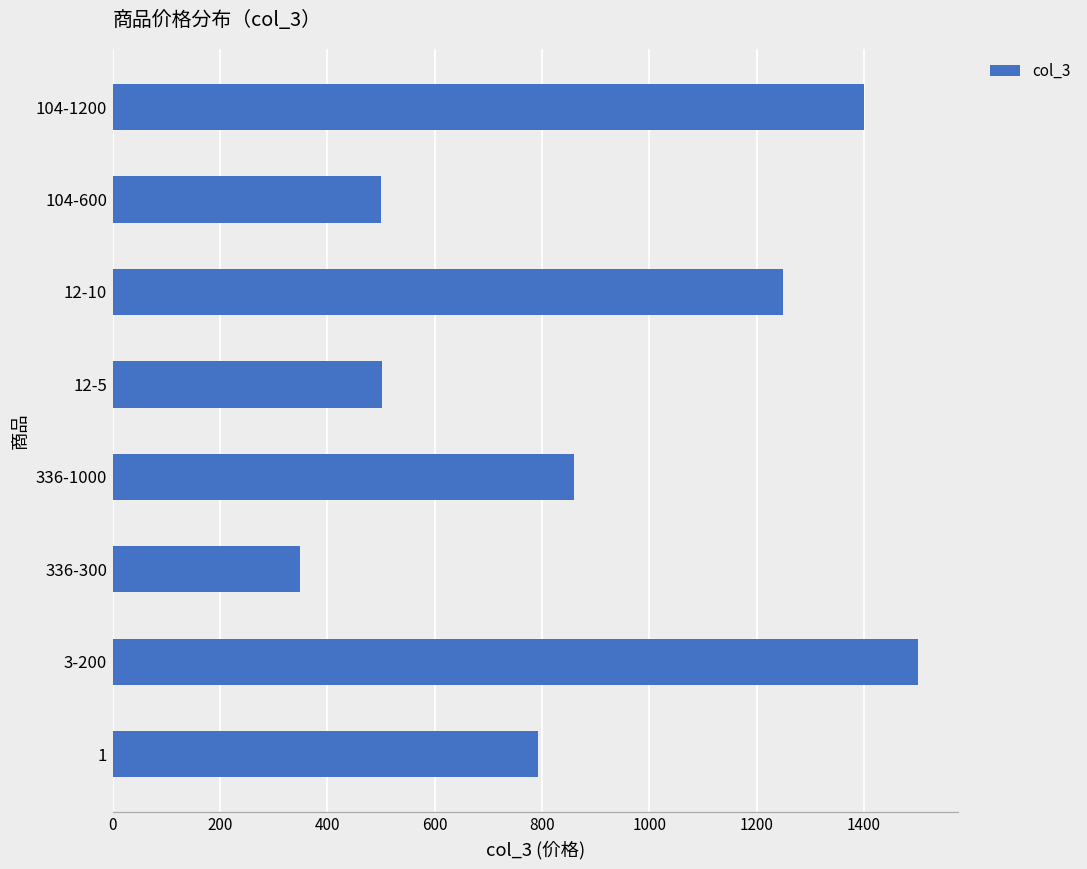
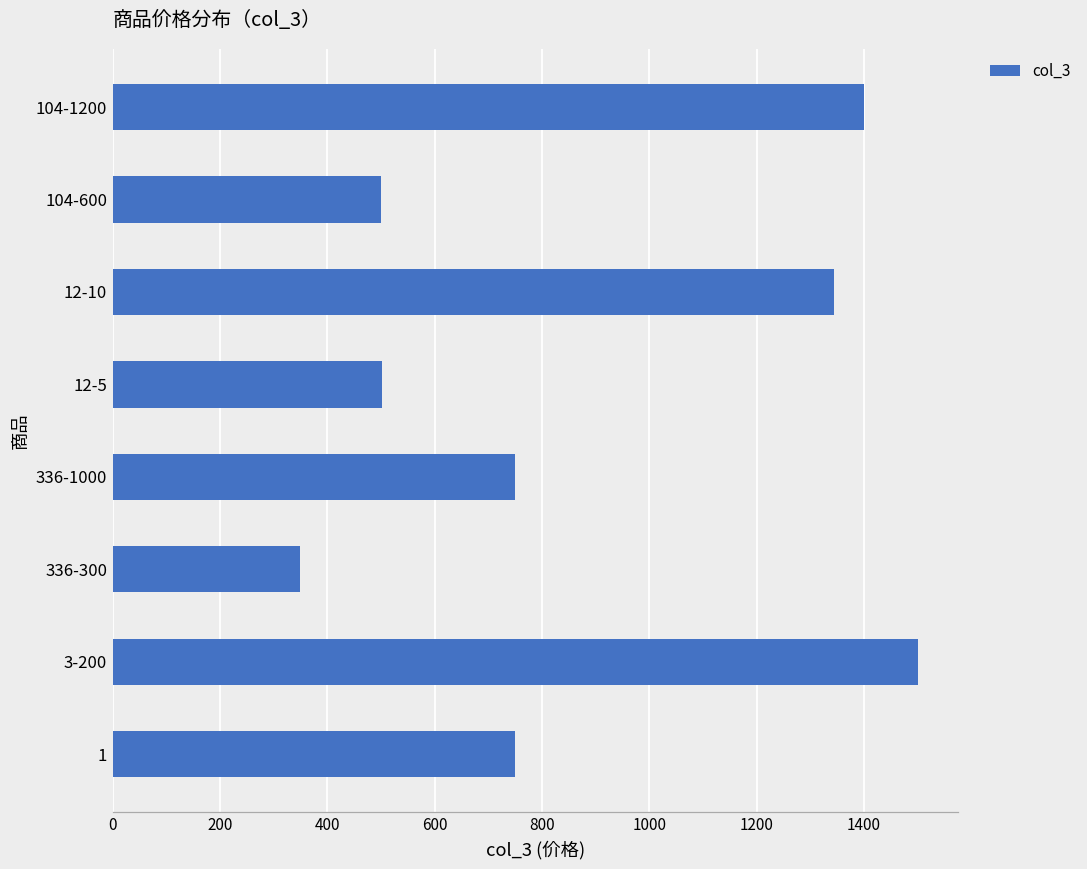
  {
    "104-1200": 1400,
    "104-600": 500,
-   "12-10": 1250,
+   "12-10": 1350,
    "12-5": 500,
-   "336-1000": 860,
+   "336-1000": 750,
    "336-300": 350,
    "3-200": 1500,
-   "1": 790
+   "1": 750
  }
